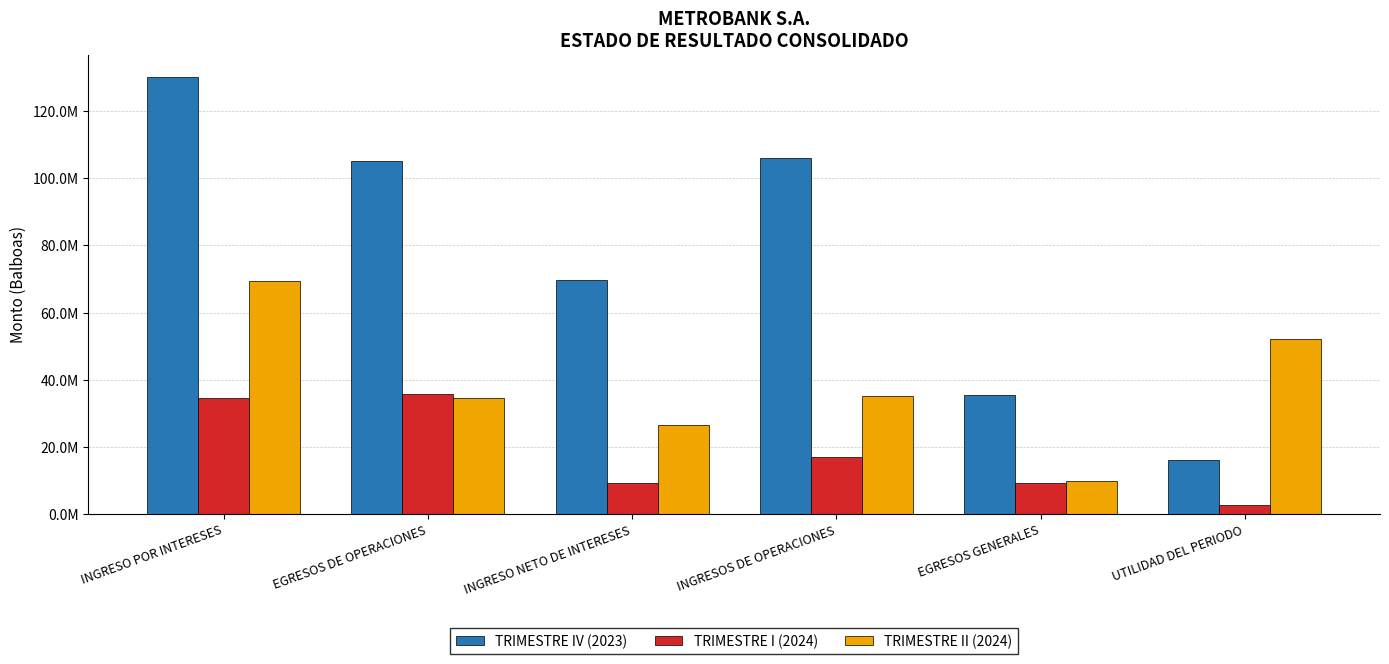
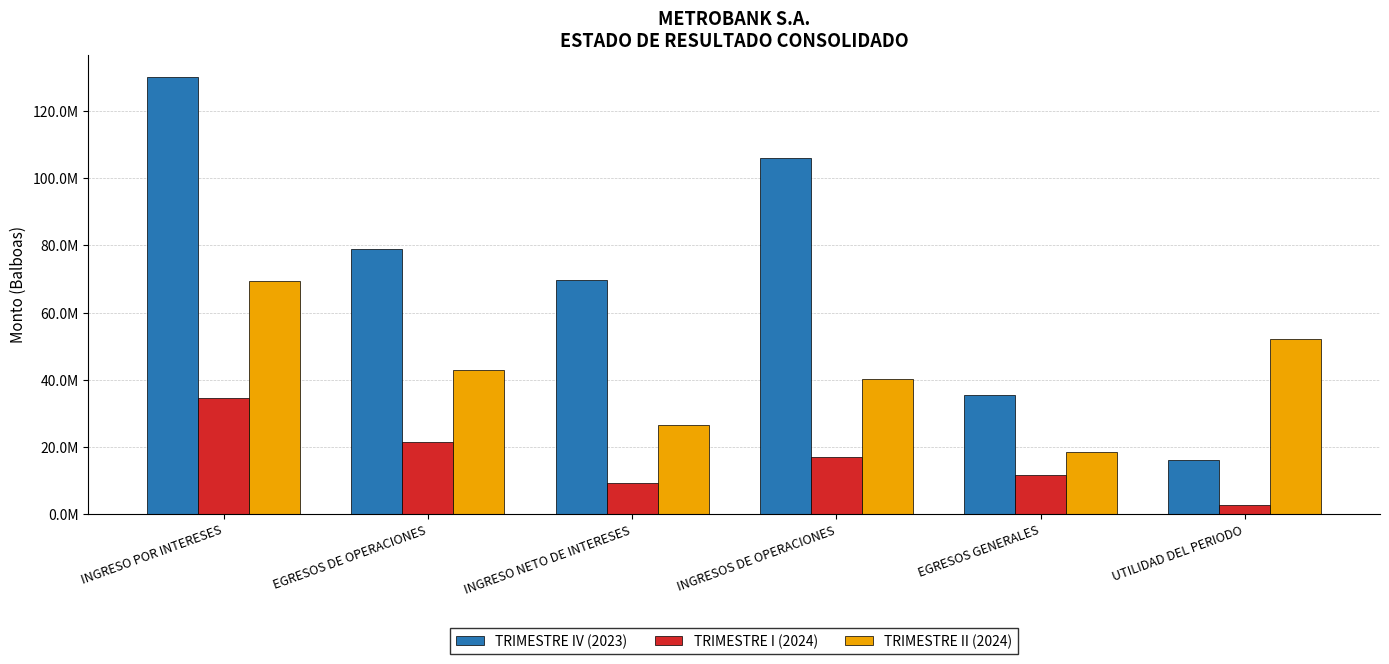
  {
    "TRIMESTRE IV (2023)": {
      "INGRESO POR INTERESES": 130000000,
-     "EGRESOS DE OPERACIONES": 105000000,
+     "EGRESOS DE OPERACIONES": 79000000,
      "INGRESO NETO DE INTERESES": 70000000,
      "INGRESOS DE OPERACIONES": 106000000,
      "EGRESOS GENERALES": 35000000,
      "UTILIDAD DEL PERIODO": 16000000
    },
    "TRIMESTRE I (2024)": {
      "INGRESO POR INTERESES": 35000000,
-     "EGRESOS DE OPERACIONES": 36000000,
+     "EGRESOS DE OPERACIONES": 22000000,
      "INGRESO NETO DE INTERESES": 9000000,
      "INGRESOS DE OPERACIONES": 17000000,
-     "EGRESOS GENERALES": 9000000,
+     "EGRESOS GENERALES": 12000000,
      "UTILIDAD DEL PERIODO": 3000000
    },
    "TRIMESTRE II (2024)": {
      "INGRESO POR INTERESES": 69000000,
-     "EGRESOS DE OPERACIONES": 35000000,
+     "EGRESOS DE OPERACIONES": 43000000,
      "INGRESO NETO DE INTERESES": 26000000,
-     "INGRESOS DE OPERACIONES": 35000000,
-     "EGRESOS GENERALES": 10000000,
+     "INGRESOS DE OPERACIONES": 40000000,
+     "EGRESOS GENERALES": 18000000,
      "UTILIDAD DEL PERIODO": 52000000
    }
  }
